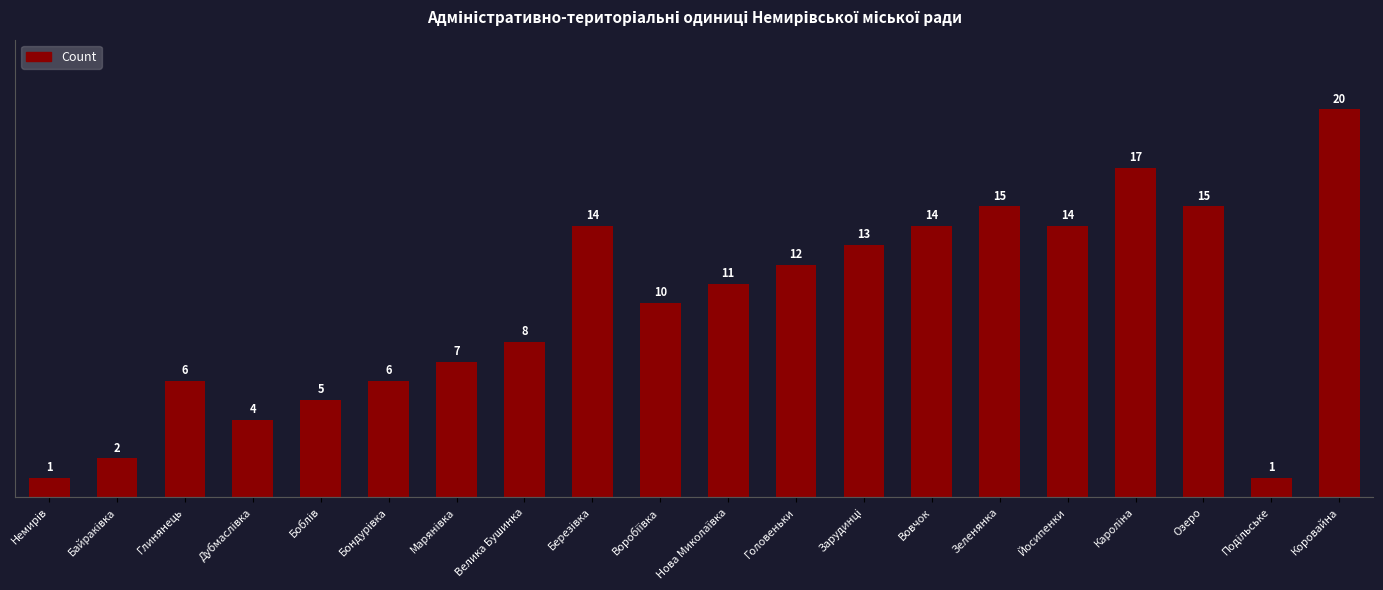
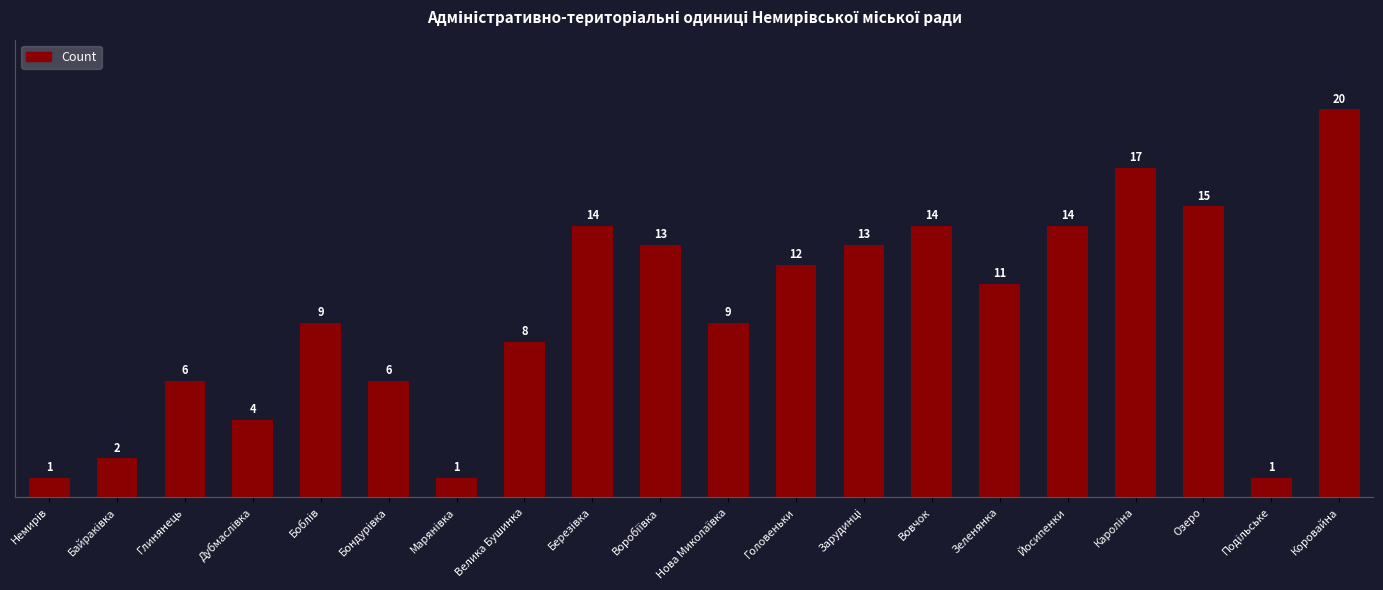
  {
    "Немирів": 1,
    "Байраківка": 2,
    "Глинянець": 6,
    "Дубмаслівка": 4,
-   "Боблів": 5,
+   "Боблів": 9,
    "Бондурівка": 6,
-   "Марянівка": 7,
+   "Марянівка": 1,
    "Велика Бушинка": 8,
    "Березівка": 14,
-   "Воробіївка": 10,
-   "Нова Миколаївка": 11,
+   "Воробіївка": 13,
+   "Нова Миколаївка": 9,
    "Головеньки": 12,
    "Зарудинці": 13,
    "Вовчок": 14,
-   "Зеленянка": 15,
+   "Зеленянка": 11,
    "Йосипенки": 14,
    "Кароліна": 17,
    "Озеро": 15,
    "Подільське": 1,
    "Коровайна": 20
  }
